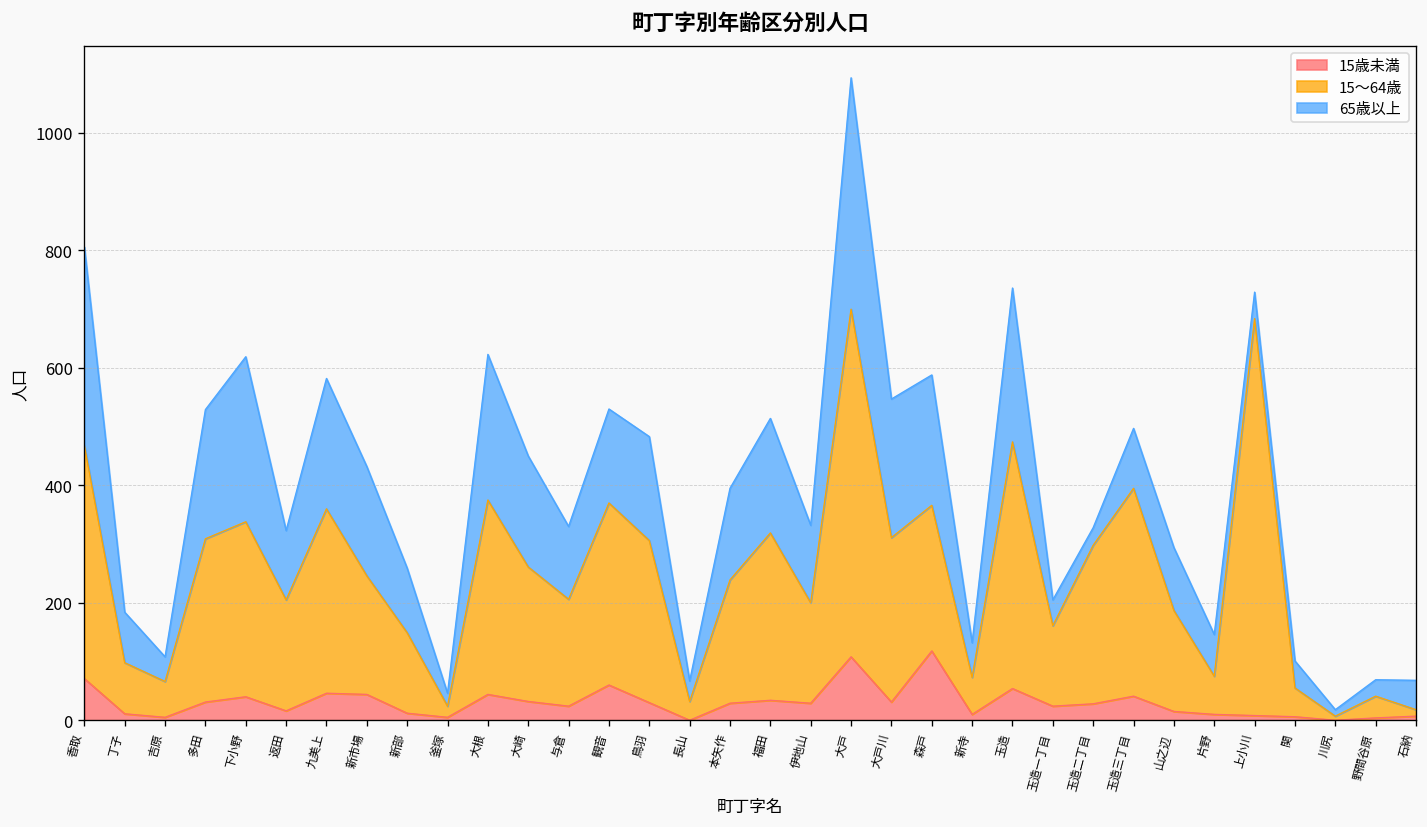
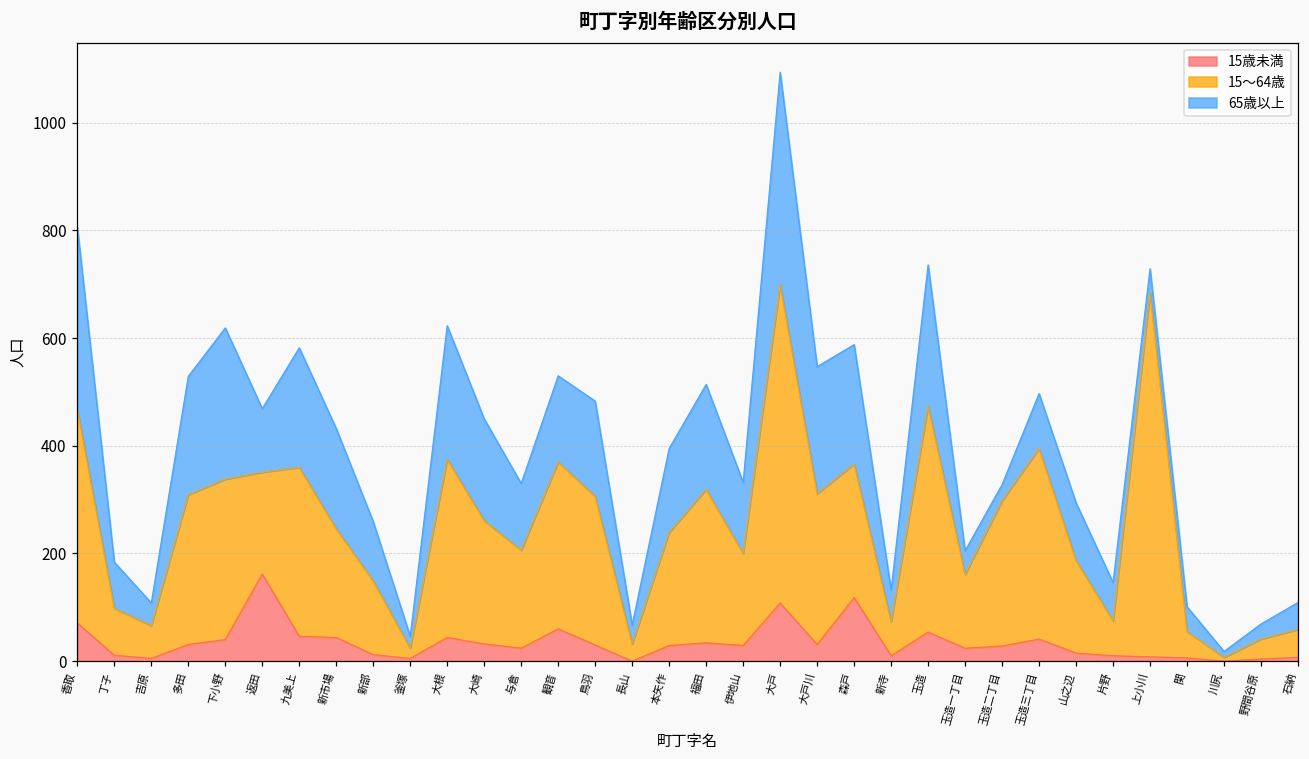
  {
    "15歳未満": {
      "香取": 70,
      "丁子": 10,
      "吉原": 10,
      "多田": 30,
      "下小野": 40,
-     "返田": 20,
+     "返田": 160,
      "九美上": 50,
      "新市場": 40,
      "新部": 10,
      "釜塚": 10,
      "大根": 40,
      "大崎": 30,
      "与倉": 20,
      "観音": 60,
      "鳥羽": 30,
      "長山": 0,
      "本矢作": 30,
      "福田": 30,
      "伊地山": 30,
      "大戸": 110,
      "大戸川": 30,
      "森戸": 120,
      "新寺": 10,
      "玉造": 50,
      "玉造一丁目": 20,
      "玉造二丁目": 30,
      "玉造三丁目": 40,
      "山之辺": 20,
      "片野": 10,
      "上小川": 10,
      "関": 10,
      "川尻": 0,
      "野間谷原": 0,
      "石納": 10
    },
    "15～64歳": {
      "香取": 400,
      "丁子": 90,
      "吉原": 60,
      "多田": 280,
      "下小野": 300,
      "返田": 190,
      "九美上": 310,
      "新市場": 200,
      "新部": 140,
      "釜塚": 20,
      "大根": 330,
      "大崎": 230,
      "与倉": 180,
      "観音": 310,
      "鳥羽": 280,
      "長山": 30,
      "本矢作": 210,
      "福田": 290,
      "伊地山": 170,
      "大戸": 590,
      "大戸川": 280,
      "森戸": 250,
      "新寺": 60,
      "玉造": 420,
      "玉造一丁目": 140,
      "玉造二丁目": 270,
      "玉造三丁目": 350,
      "山之辺": 170,
      "片野": 70,
      "上小川": 680,
      "関": 50,
      "川尻": 10,
      "野間谷原": 40,
-     "石納": 10
+     "石納": 50
    },
    "65歳以上": {
      "香取": 340,
      "丁子": 90,
      "吉原": 40,
      "多田": 220,
      "下小野": 280,
      "返田": 120,
      "九美上": 220,
      "新市場": 190,
      "新部": 110,
      "釜塚": 20,
      "大根": 250,
      "大崎": 190,
      "与倉": 120,
      "観音": 160,
      "鳥羽": 180,
      "長山": 40,
      "本矢作": 160,
      "福田": 200,
      "伊地山": 130,
      "大戸": 390,
      "大戸川": 240,
      "森戸": 220,
      "新寺": 60,
      "玉造": 260,
      "玉造一丁目": 40,
      "玉造二丁目": 30,
      "玉造三丁目": 100,
      "山之辺": 110,
      "片野": 70,
      "上小川": 50,
      "関": 50,
      "川尻": 10,
      "野間谷原": 30,
      "石納": 50
    }
  }
